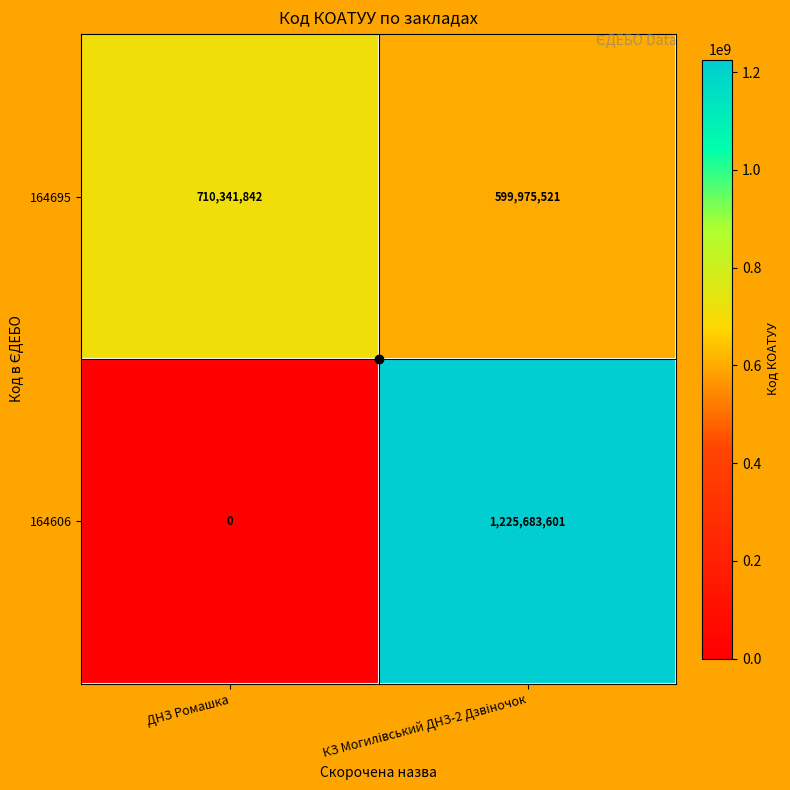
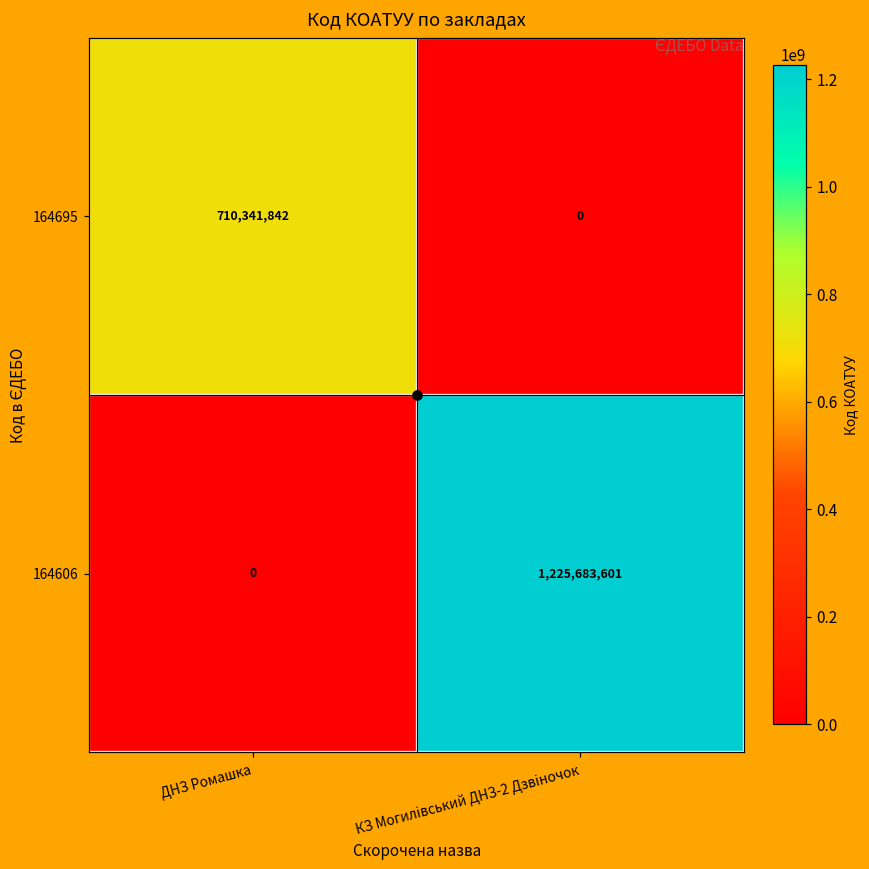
  {
    "164695": {
      "ДНЗ Ромашка": "710,341,842",
-     "КЗ Могилівський ДНЗ-2 Дзвіночок": "599,975,521"
+     "КЗ Могилівський ДНЗ-2 Дзвіночок": "0"
    },
    "164606": {
      "ДНЗ Ромашка": "0",
      "КЗ Могилівський ДНЗ-2 Дзвіночок": "1,225,683,601"
    }
  }
